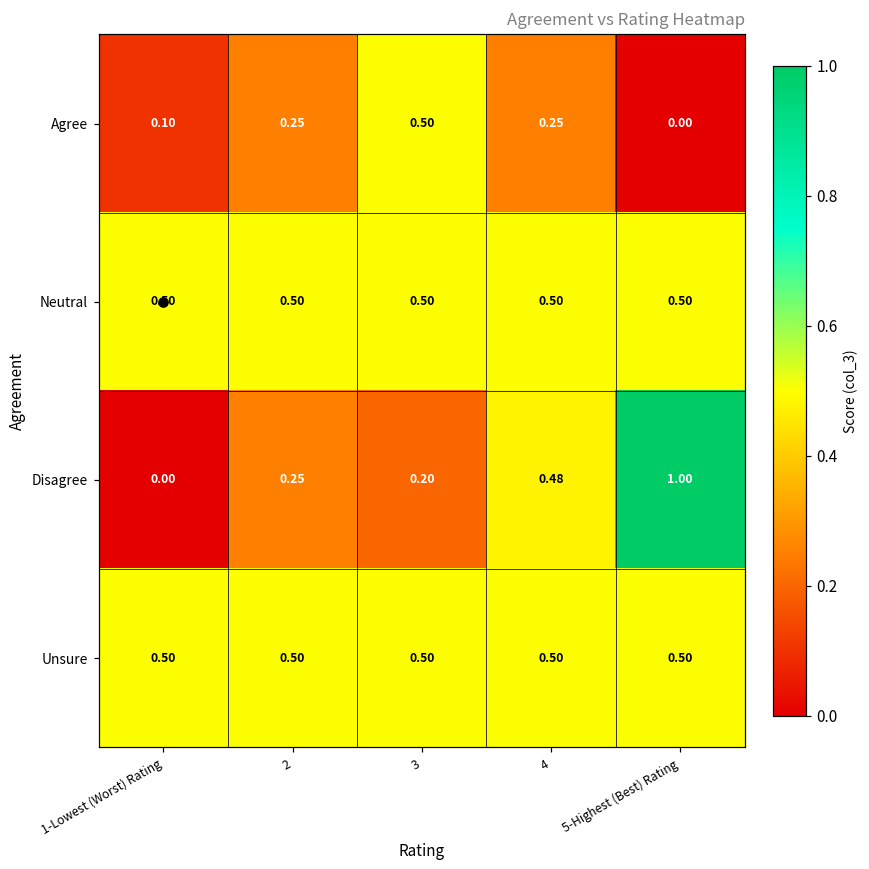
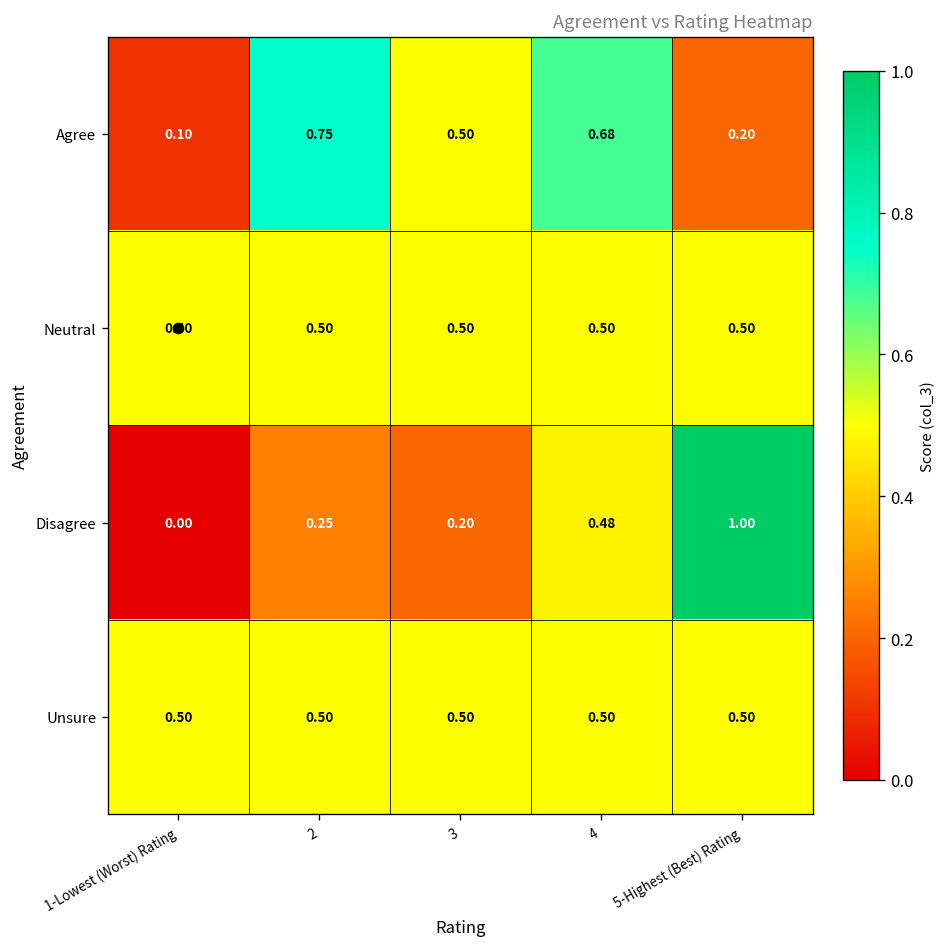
  {
    "Agree": {
      "1-Lowest (Worst) Rating": 0.10,
-     "2": 0.25,
+     "2": 0.75,
      "3": 0.50,
-     "4": 0.25,
-     "5-Highest (Best) Rating": 0.00
+     "4": 0.68,
+     "5-Highest (Best) Rating": 0.20
    },
    "Neutral": {
      "2": 0.50,
      "3": 0.50,
      "4": 0.50,
      "5-Highest (Best) Rating": 0.50
    },
    "Disagree": {
      "1-Lowest (Worst) Rating": 0.00,
      "2": 0.25,
      "3": 0.20,
      "4": 0.48,
      "5-Highest (Best) Rating": 1.00
    },
    "Unsure": {
      "1-Lowest (Worst) Rating": 0.50,
      "2": 0.50,
      "3": 0.50,
      "4": 0.50,
      "5-Highest (Best) Rating": 0.50
    }
  }
